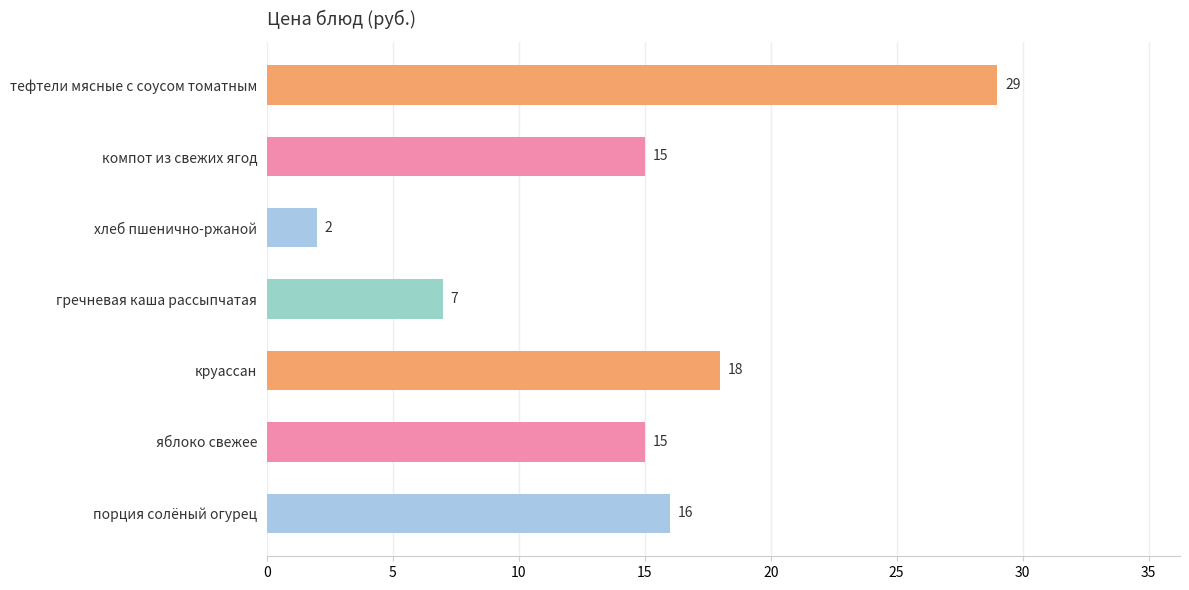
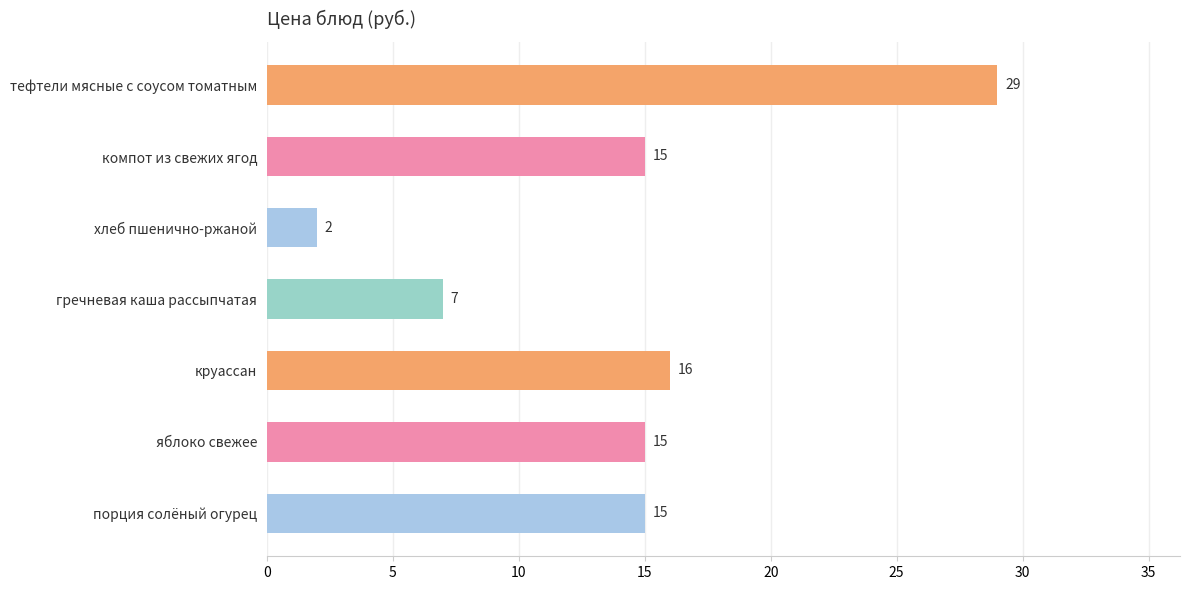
  {
    "тефтели мясные с соусом томатным": 29,
    "компот из свежих ягод": 15,
    "хлеб пшенично-ржаной": 2,
    "гречневая каша рассыпчатая": 7,
-   "круассан": 18,
+   "круассан": 16,
    "яблоко свежее": 15,
-   "порция солёный огурец": 16
+   "порция солёный огурец": 15
  }
